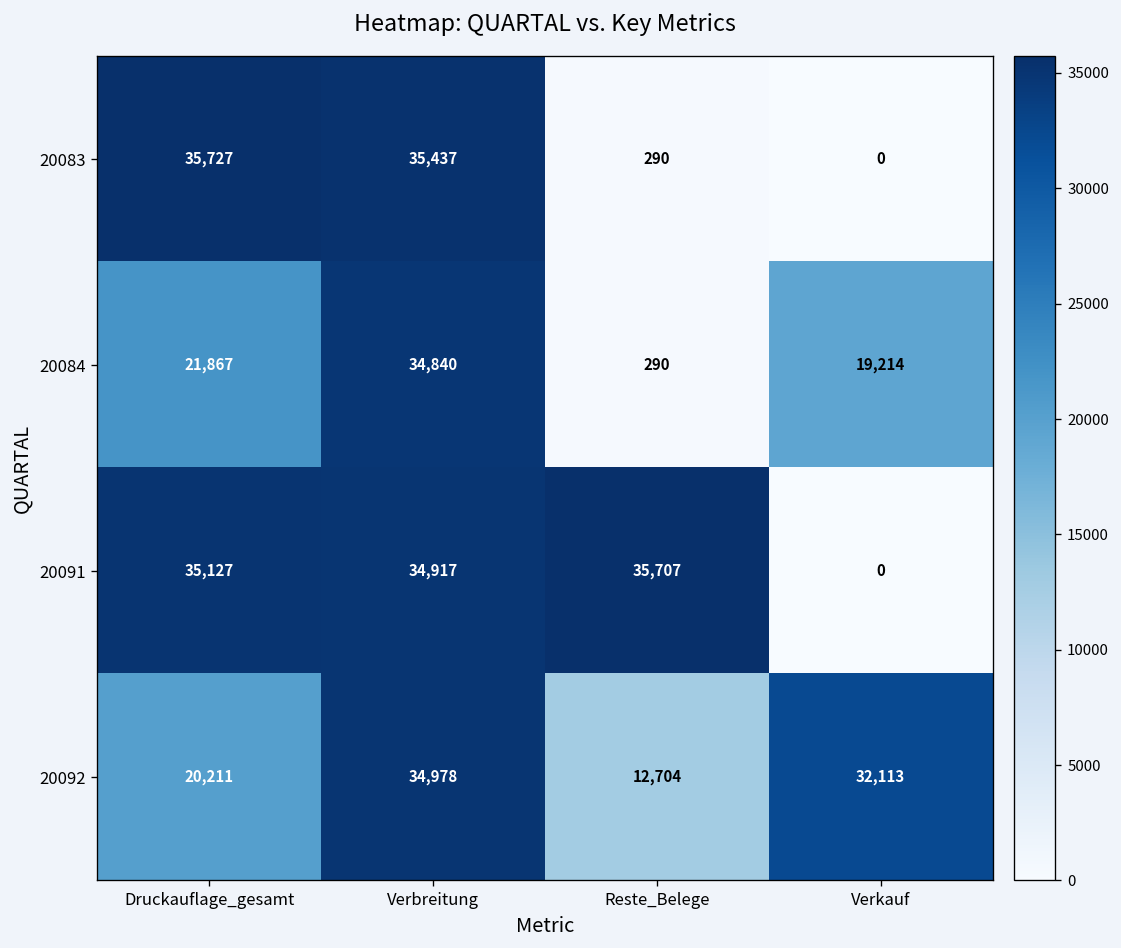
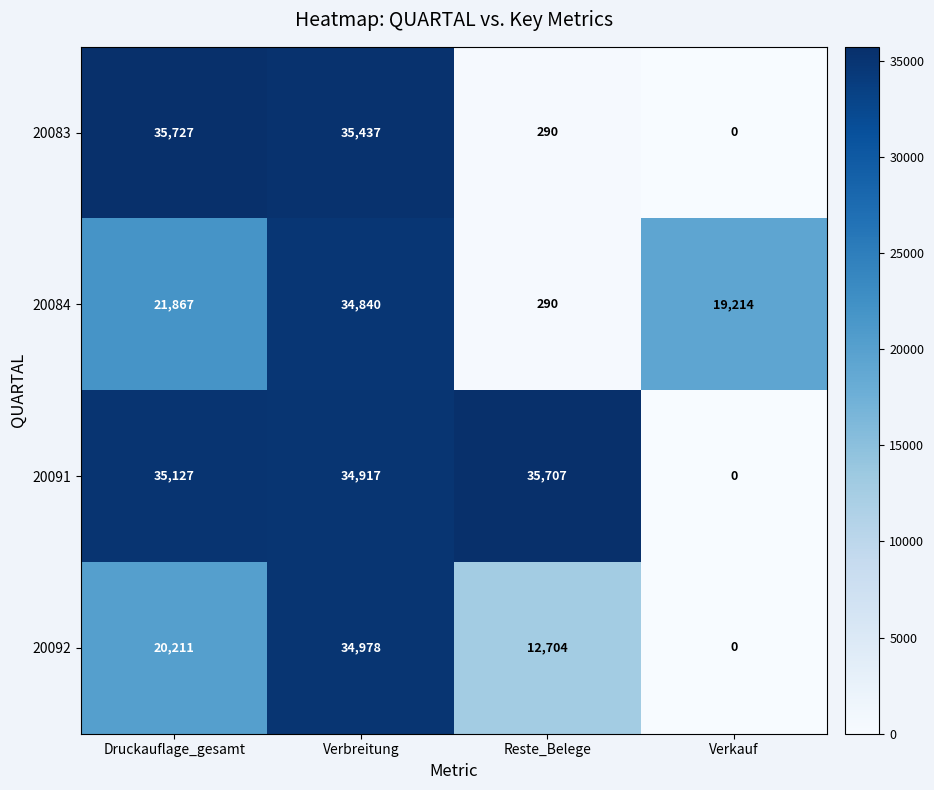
  {
    "20083": {
      "Druckauflage_gesamt": "35,727",
      "Verbreitung": "35,437",
      "Reste_Belege": "290",
      "Verkauf": "0"
    },
    "20084": {
      "Druckauflage_gesamt": "21,867",
      "Verbreitung": "34,840",
      "Reste_Belege": "290",
      "Verkauf": "19,214"
    },
    "20091": {
      "Druckauflage_gesamt": "35,127",
      "Verbreitung": "34,917",
      "Reste_Belege": "35,707",
      "Verkauf": "0"
    },
    "20092": {
      "Druckauflage_gesamt": "20,211",
      "Verbreitung": "34,978",
      "Reste_Belege": "12,704",
-     "Verkauf": "32,113"
+     "Verkauf": "0"
    }
  }
